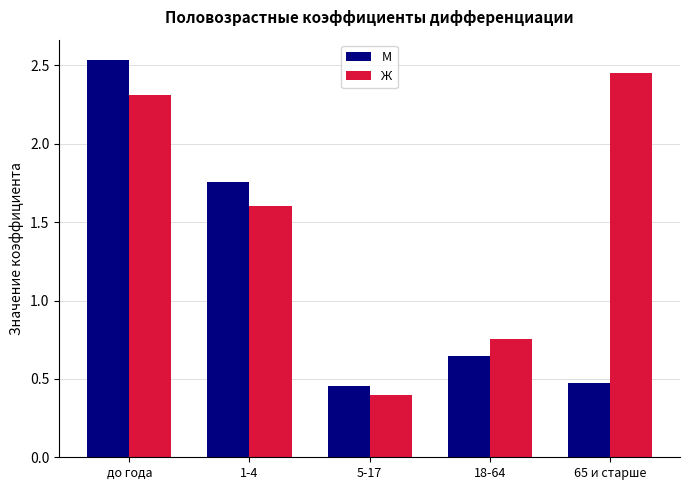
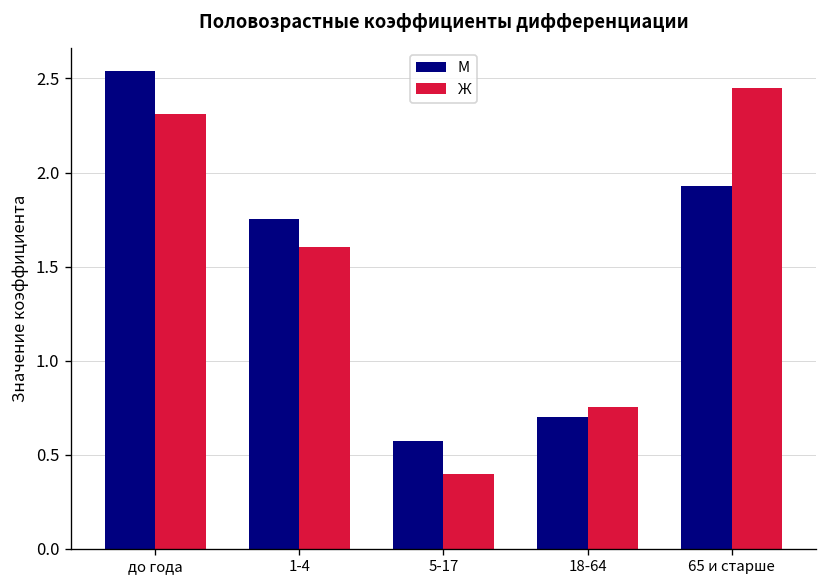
  {
    "М": {
      "до года": 2.54,
      "1-4": 1.76,
-     "5-17": 0.45,
-     "18-64": 0.65,
-     "65 и старше": 0.47
+     "5-17": 0.57,
+     "18-64": 0.70,
+     "65 и старше": 1.93
    },
    "Ж": {
      "до года": 2.31,
      "1-4": 1.60,
      "5-17": 0.40,
      "18-64": 0.76,
      "65 и старше": 2.45
    }
  }
